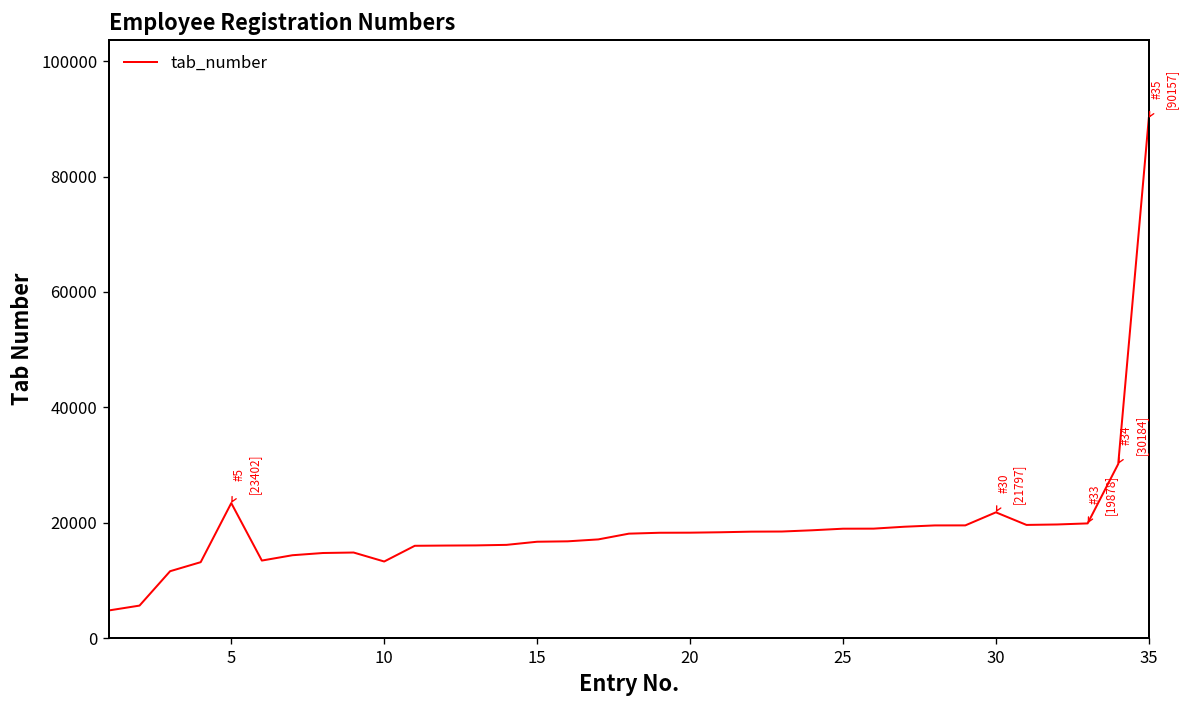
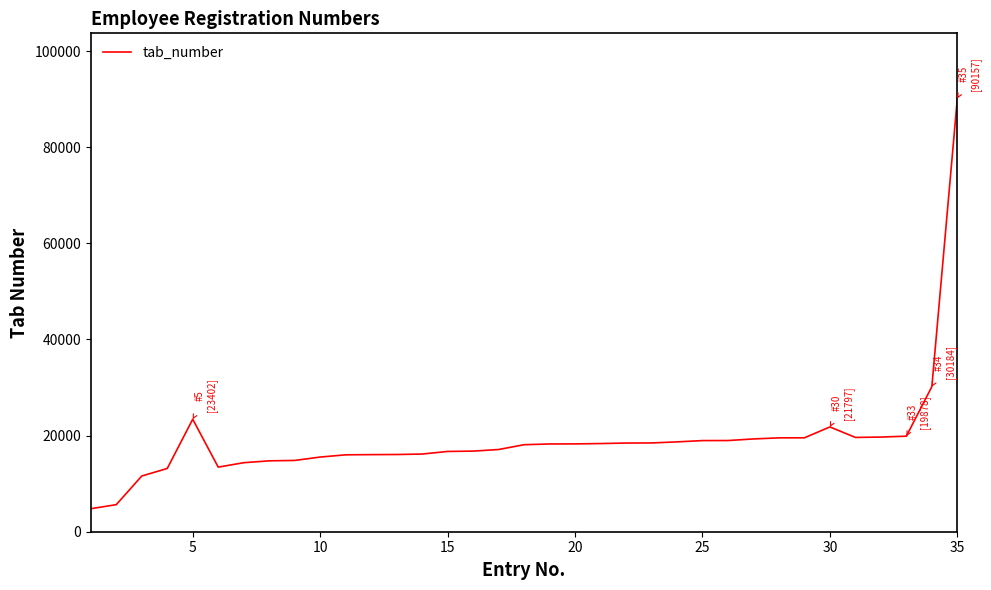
  {
-   "10": 13000,
+   "10": 16000,
    "15": 17000,
    "20": 18000,
    "25": 19000
  }
